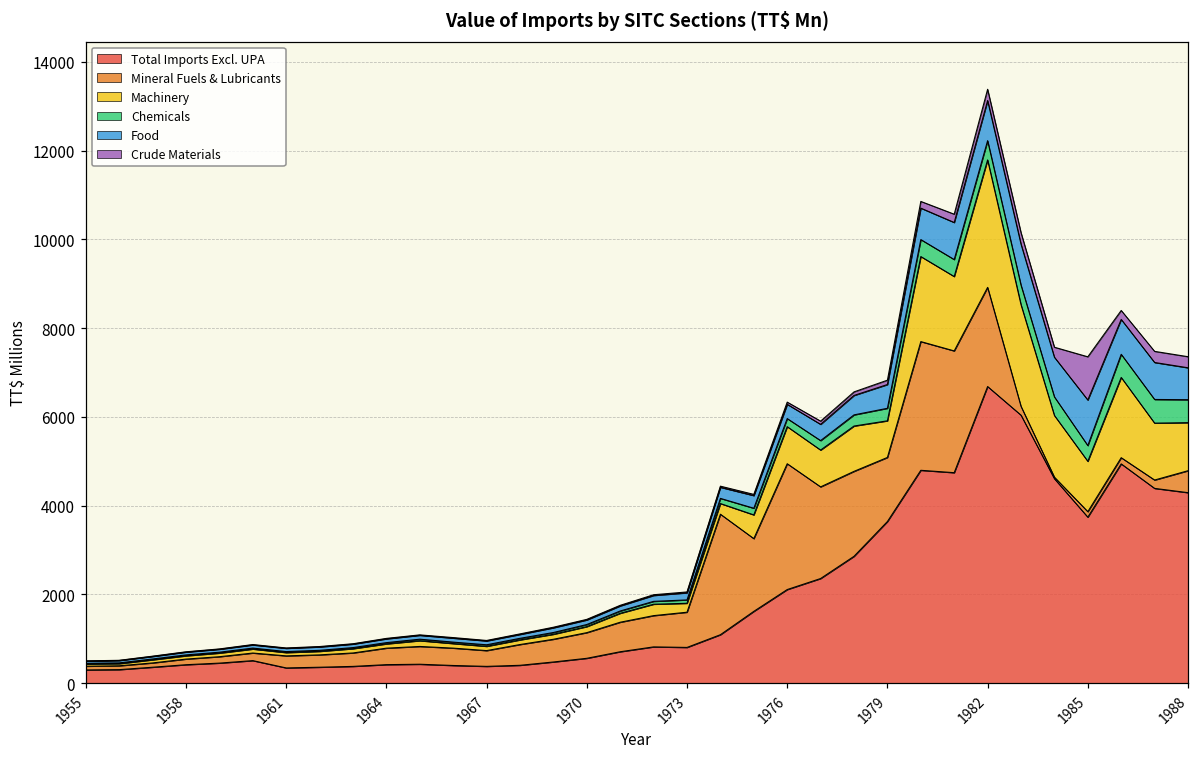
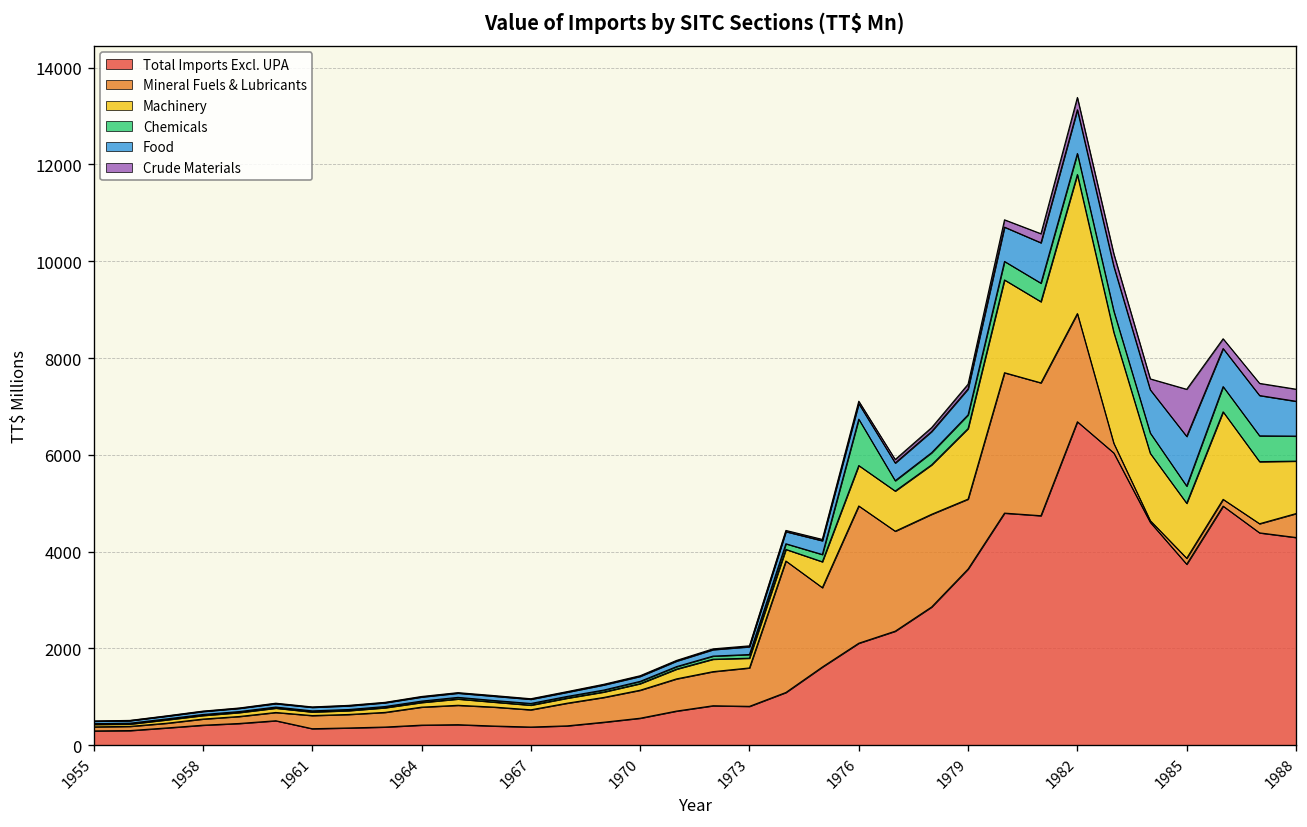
  {
    "Machinery": {
      "1973": 200,
      "1976": 800,
-     "1979": 800,
+     "1979": 1500,
      "1982": 2900,
      "1985": 1100,
      "1988": 1100
    },
    "Chemicals": {
      "1973": 100,
-     "1976": 200,
+     "1976": 1000,
      "1979": 300,
      "1982": 400,
      "1985": 400,
      "1988": 500
    },
    "Food": {
      "1979": 500,
      "1982": 900,
      "1985": 1000,
      "1988": 700
    },
    "Crude Materials": {
      "1979": 100,
      "1982": 300,
      "1985": 1000,
      "1988": 200
    }
  }
